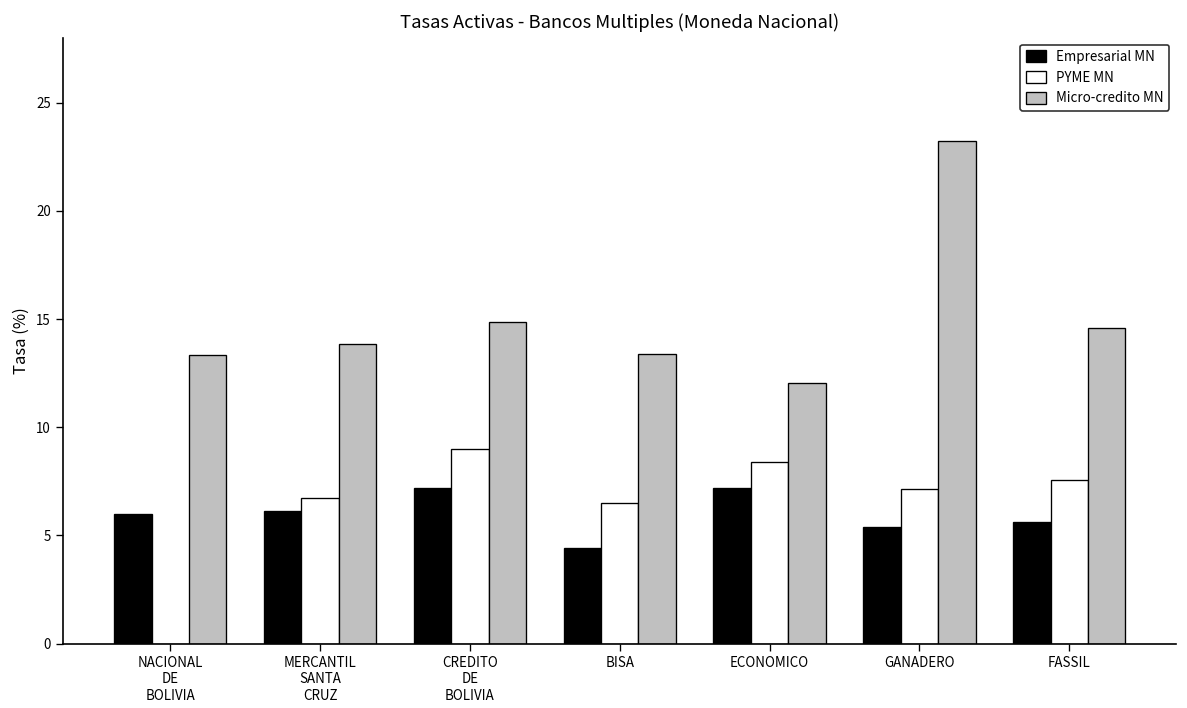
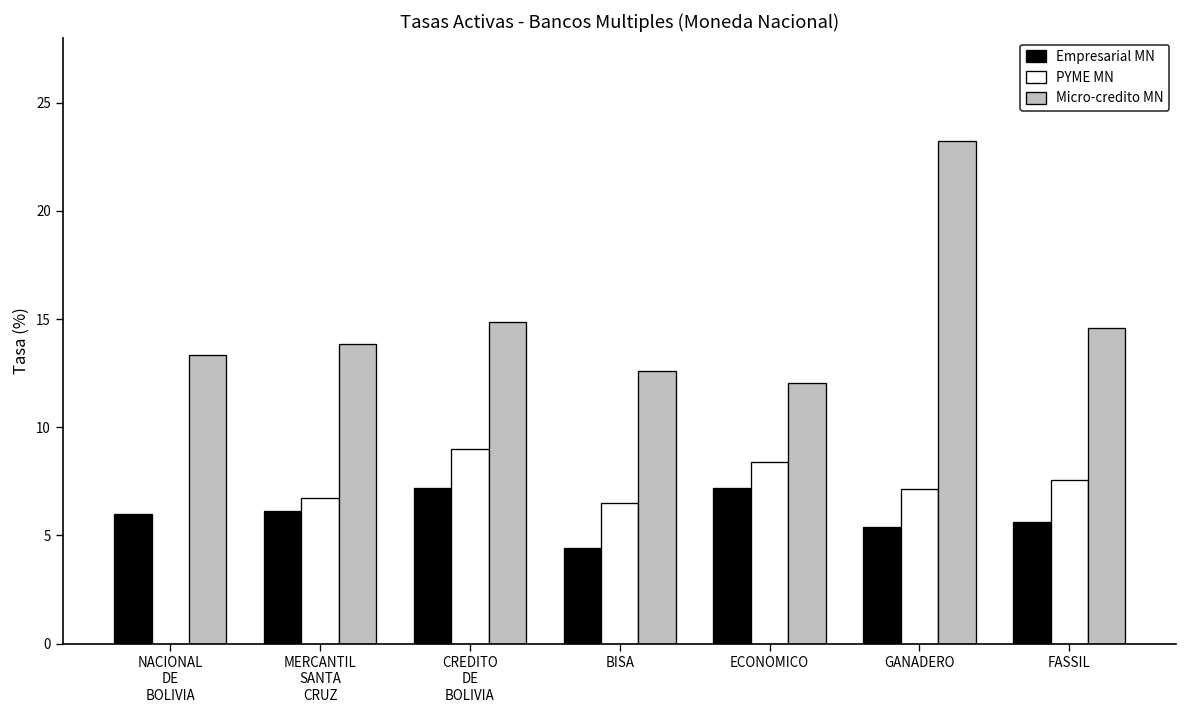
  {
    "Empresarial MN": {
      "NACIONAL DE BOLIVIA": 6.0,
      "MERCANTIL SANTA CRUZ": 6.1,
      "CREDITO DE BOLIVIA": 7.2,
      "BISA": 4.4,
      "ECONOMICO": 7.2,
      "GANADERO": 5.4,
      "FASSIL": 5.6
    },
    "PYME MN": {
      "NACIONAL DE BOLIVIA": 0.0,
      "MERCANTIL SANTA CRUZ": 6.7,
      "CREDITO DE BOLIVIA": 9.0,
      "BISA": 6.5,
      "ECONOMICO": 8.4,
      "GANADERO": 7.1,
      "FASSIL": 7.6
    },
    "Micro-credito MN": {
      "NACIONAL DE BOLIVIA": 13.3,
      "MERCANTIL SANTA CRUZ": 13.8,
      "CREDITO DE BOLIVIA": 14.9,
-     "BISA": 13.4,
+     "BISA": 12.6,
      "ECONOMICO": 12.0,
      "GANADERO": 23.3,
      "FASSIL": 14.6
    }
  }
